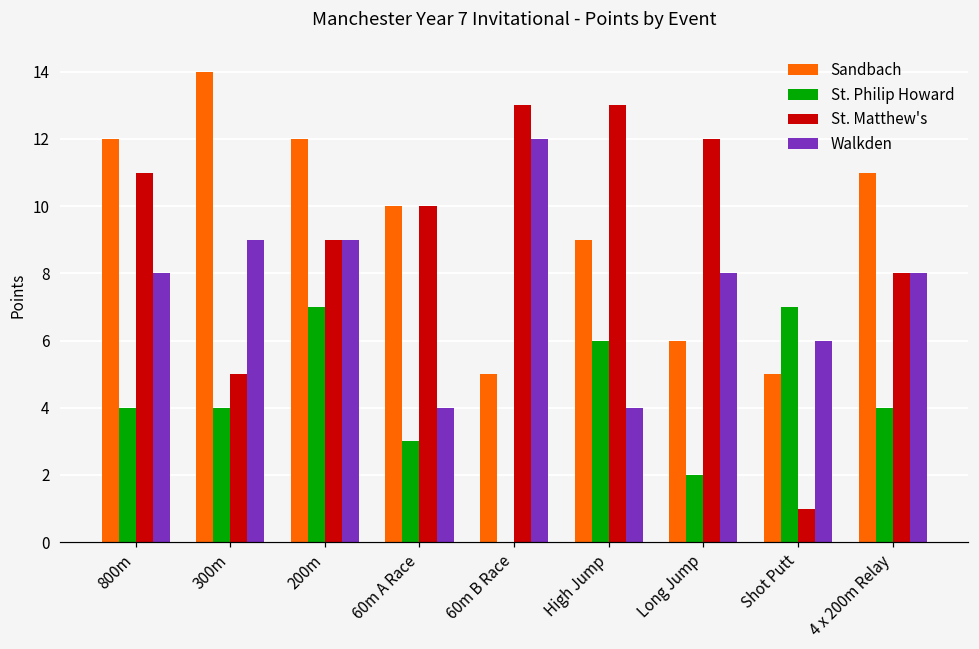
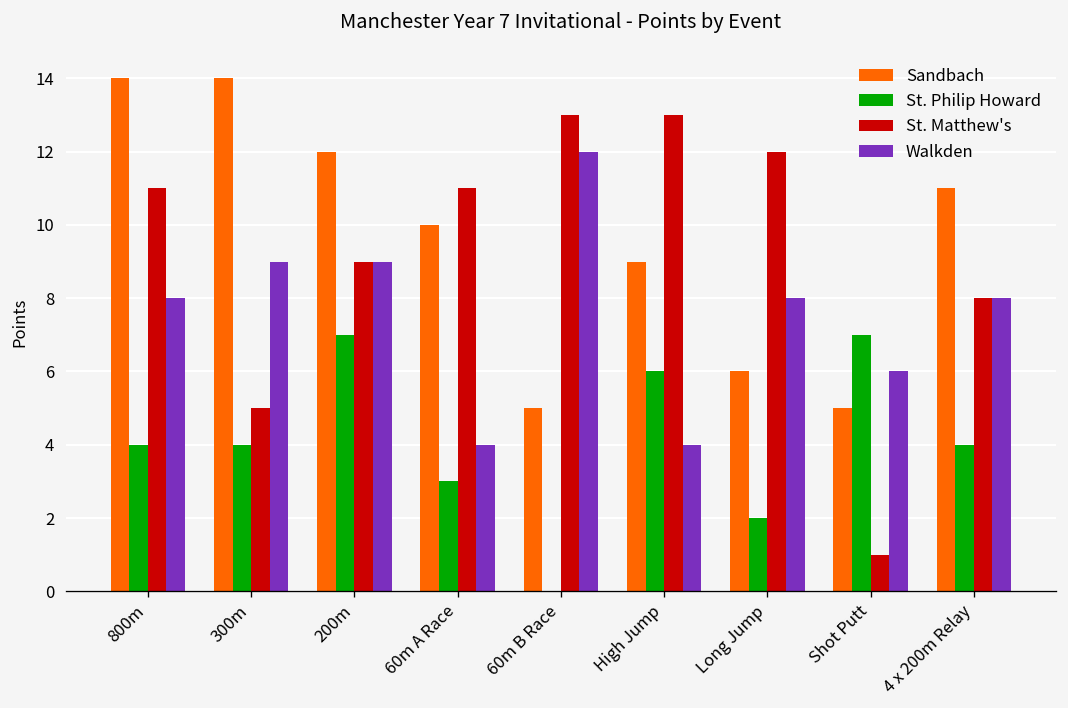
  {
    "Sandbach": {
-     "800m": 12,
+     "800m": 14,
      "300m": 14,
      "200m": 12,
      "60m A Race": 10,
      "60m B Race": 5,
      "High Jump": 9,
      "Long Jump": 6,
      "Shot Putt": 5,
      "4 x 200m Relay": 11
    },
    "St. Philip Howard": {
      "800m": 4,
      "300m": 4,
      "200m": 7,
      "60m A Race": 3,
      "60m B Race": 0,
      "High Jump": 6,
      "Long Jump": 2,
      "Shot Putt": 7,
      "4 x 200m Relay": 4
    },
    "St. Matthew's": {
      "800m": 11,
      "300m": 5,
      "200m": 9,
-     "60m A Race": 10,
+     "60m A Race": 11,
      "60m B Race": 13,
      "High Jump": 13,
      "Long Jump": 12,
      "Shot Putt": 1,
      "4 x 200m Relay": 8
    },
    "Walkden": {
      "800m": 8,
      "300m": 9,
      "200m": 9,
      "60m A Race": 4,
      "60m B Race": 12,
      "High Jump": 4,
      "Long Jump": 8,
      "Shot Putt": 6,
      "4 x 200m Relay": 8
    }
  }
